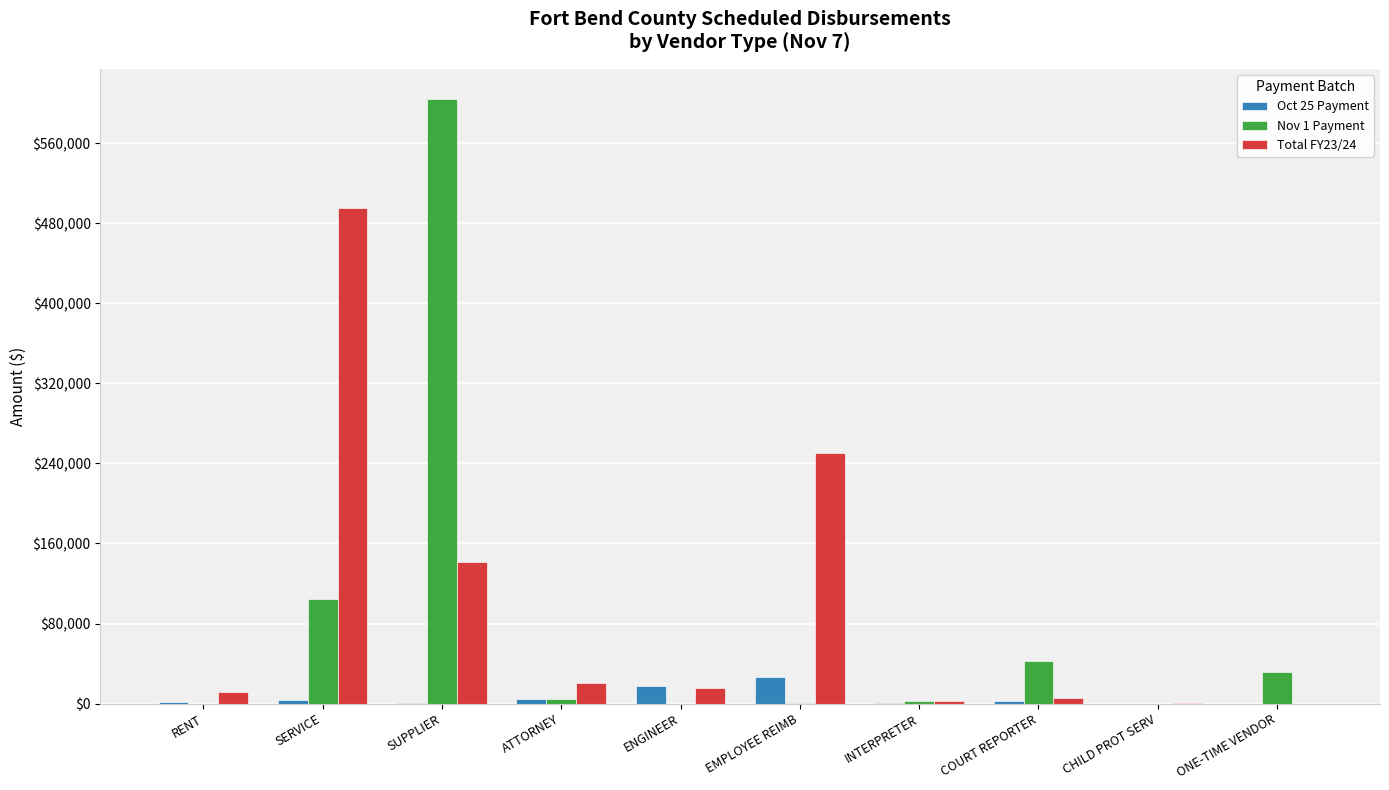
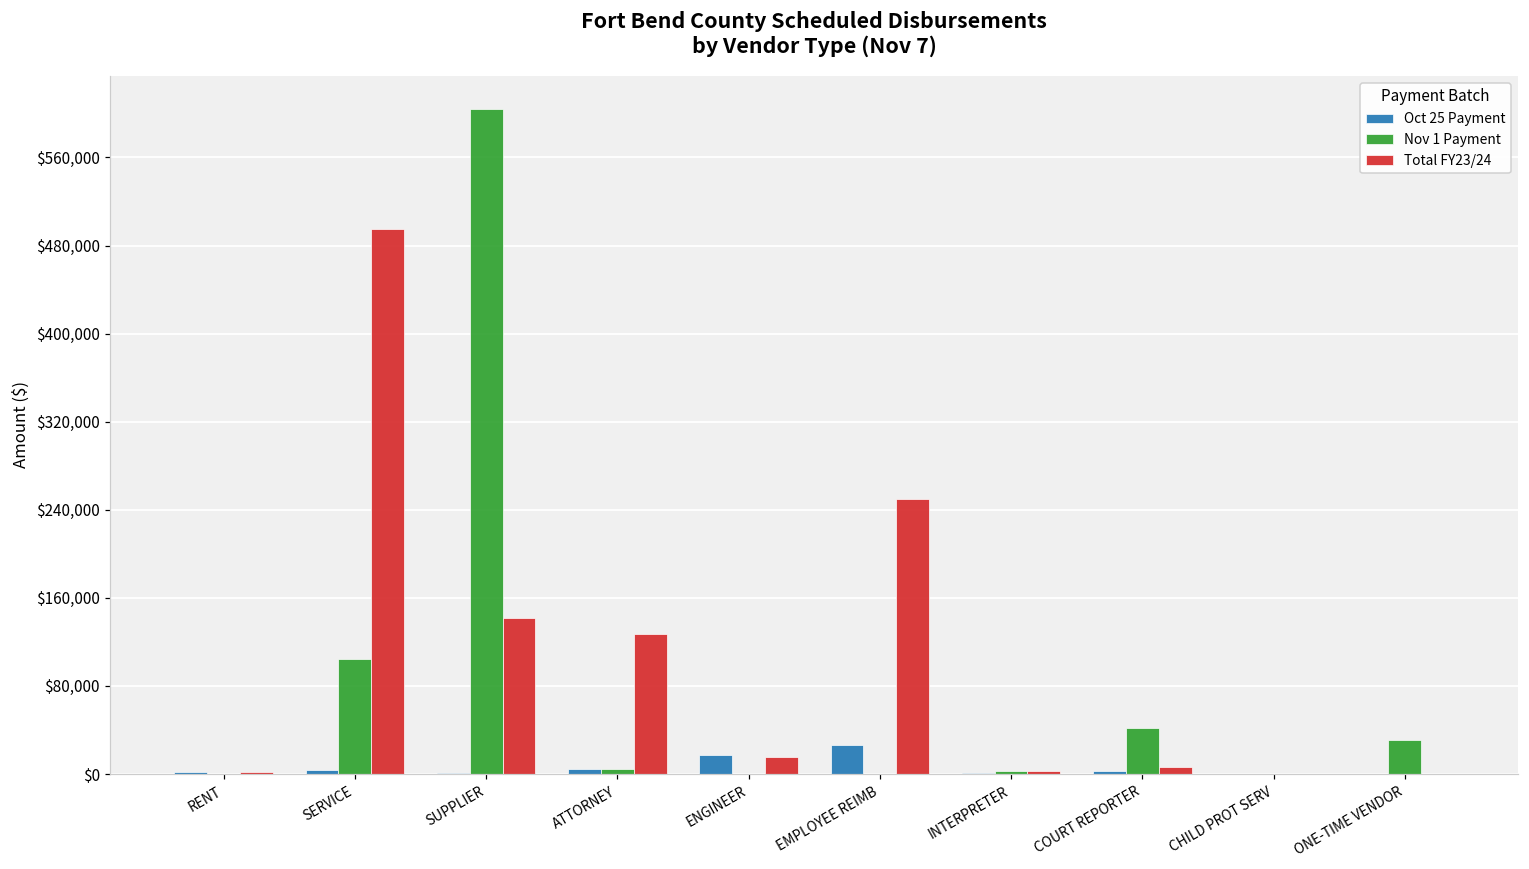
  {
    "Oct 25 Payment": {
      "SERVICE": "$3,000",
      "ATTORNEY": "$4,000",
      "ENGINEER": "$17,000",
      "EMPLOYEE REIMB": "$26,000",
      "COURT REPORTER": "$3,000",
      "CHILD PROT SERV": "$0"
    },
    "Nov 1 Payment": {
      "RENT": "$0",
      "SERVICE": "$105,000",
      "SUPPLIER": "$604,000",
      "ATTORNEY": "$4,000",
      "ENGINEER": "$0",
      "INTERPRETER": "$3,000",
      "COURT REPORTER": "$42,000",
      "ONE-TIME VENDOR": "$31,000"
    },
    "Total FY23/24": {
-     "RENT": "$12,000",
+     "RENT": "$2,000",
      "SERVICE": "$495,000",
      "SUPPLIER": "$142,000",
-     "ATTORNEY": "$21,000",
+     "ATTORNEY": "$127,000",
      "ENGINEER": "$15,000",
      "EMPLOYEE REIMB": "$250,000",
      "INTERPRETER": "$3,000",
      "COURT REPORTER": "$6,000"
    }
  }
